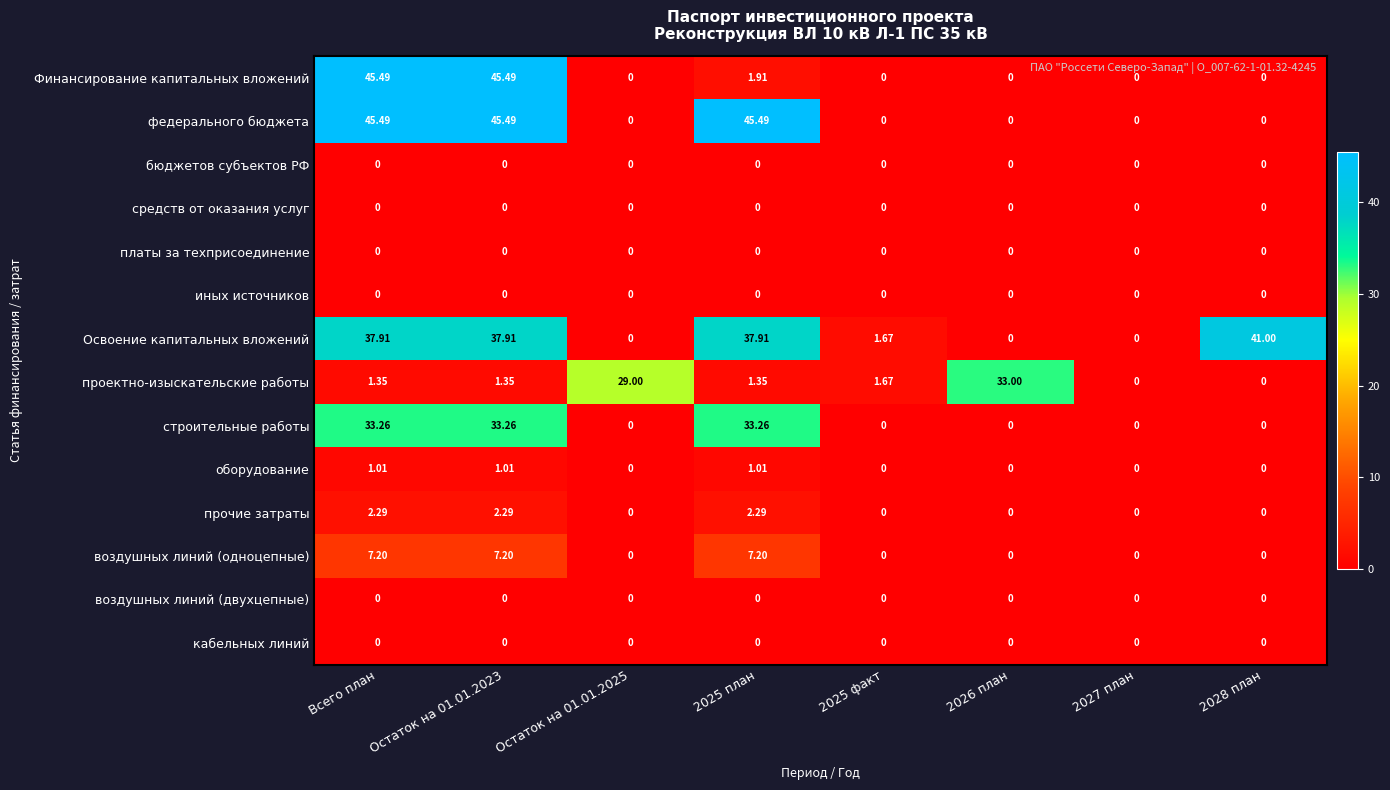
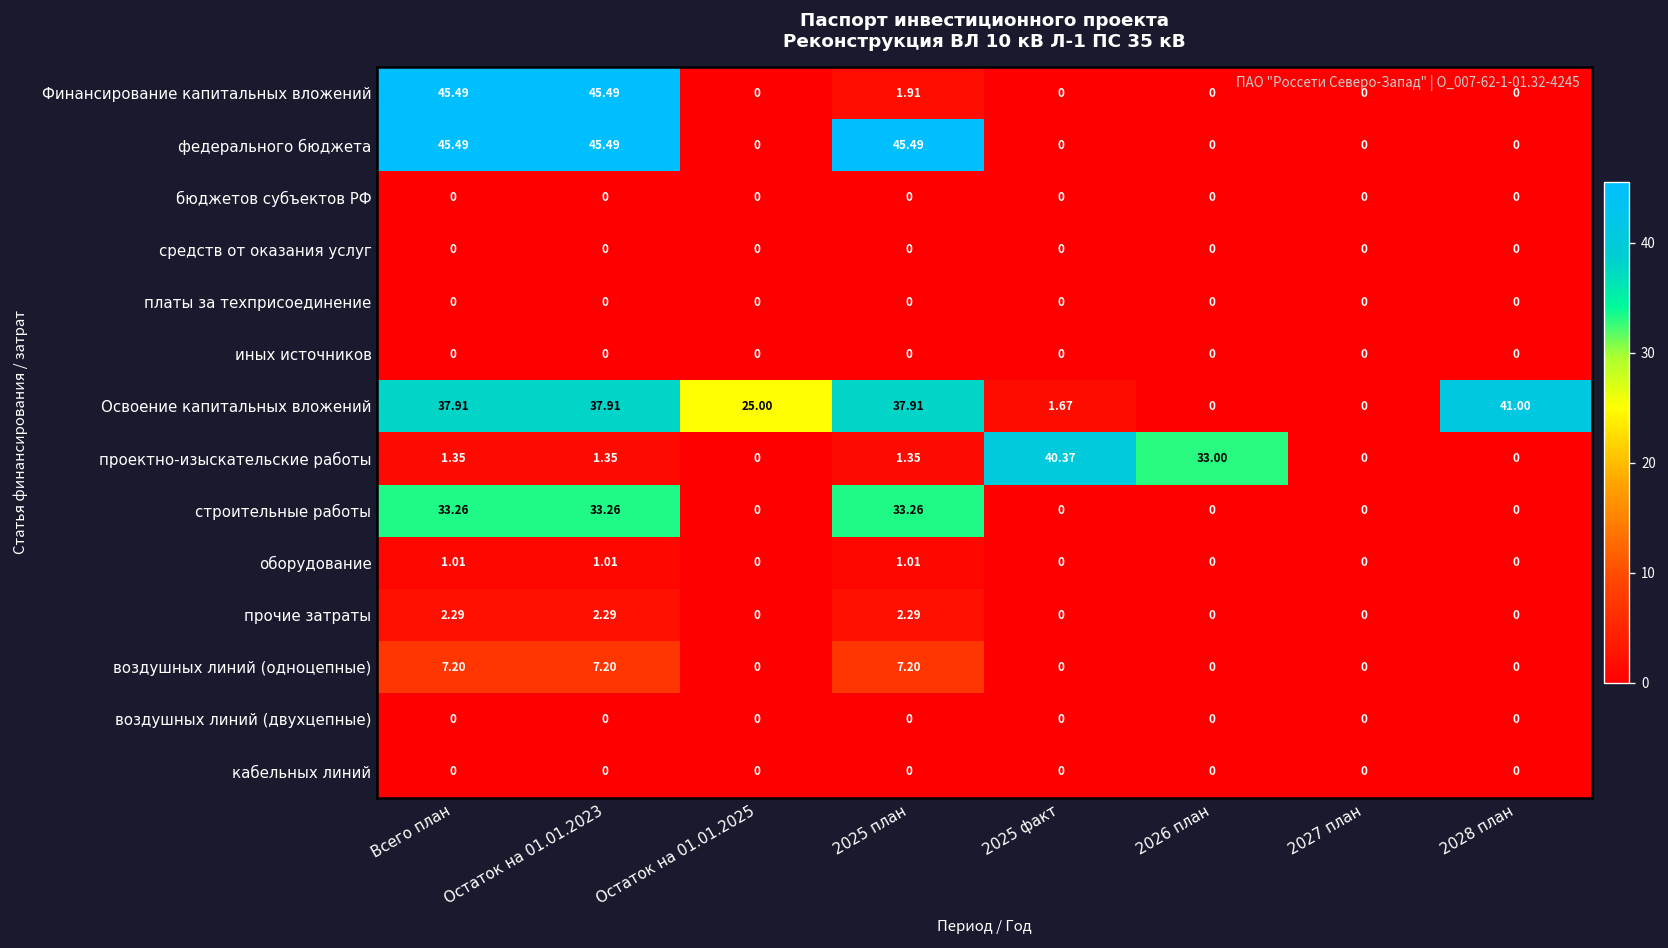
  {
    "Финансирование капитальных вложений": {
      "Всего план": 45.49,
      "Остаток на 01.01.2023": 45.49,
      "Остаток на 01.01.2025": 0,
      "2025 план": 1.91,
      "2025 факт": 0,
      "2026 план": 0,
      "2028 план": 0
    },
    "федерального бюджета": {
      "Всего план": 45.49,
      "Остаток на 01.01.2023": 45.49,
      "Остаток на 01.01.2025": 0,
      "2025 план": 45.49,
      "2025 факт": 0,
      "2026 план": 0,
      "2027 план": 0,
      "2028 план": 0
    },
    "бюджетов субъектов РФ": {
      "Всего план": 0,
      "Остаток на 01.01.2023": 0,
      "Остаток на 01.01.2025": 0,
      "2025 план": 0,
      "2025 факт": 0,
      "2026 план": 0,
      "2027 план": 0,
      "2028 план": 0
    },
    "средств от оказания услуг": {
      "Всего план": 0,
      "Остаток на 01.01.2023": 0,
      "Остаток на 01.01.2025": 0,
      "2025 план": 0,
      "2025 факт": 0,
      "2026 план": 0,
      "2027 план": 0,
      "2028 план": 0
    },
    "платы за техприсоединение": {
      "Всего план": 0,
      "Остаток на 01.01.2023": 0,
      "Остаток на 01.01.2025": 0,
      "2025 план": 0,
      "2025 факт": 0,
      "2026 план": 0,
      "2027 план": 0,
      "2028 план": 0
    },
    "иных источников": {
      "Всего план": 0,
      "Остаток на 01.01.2023": 0,
      "Остаток на 01.01.2025": 0,
      "2025 план": 0,
      "2025 факт": 0,
      "2026 план": 0,
      "2027 план": 0,
      "2028 план": 0
    },
    "Освоение капитальных вложений": {
      "Всего план": 37.91,
      "Остаток на 01.01.2023": 37.91,
-     "Остаток на 01.01.2025": 0,
+     "Остаток на 01.01.2025": 25.00,
      "2025 план": 37.91,
      "2025 факт": 1.67,
      "2026 план": 0,
      "2027 план": 0,
      "2028 план": 41.00
    },
    "проектно-изыскательские работы": {
      "Всего план": 1.35,
      "Остаток на 01.01.2023": 1.35,
-     "Остаток на 01.01.2025": 29.00,
+     "Остаток на 01.01.2025": 0,
      "2025 план": 1.35,
-     "2025 факт": 1.67,
+     "2025 факт": 40.37,
      "2026 план": 33.00,
      "2027 план": 0,
      "2028 план": 0
    },
    "строительные работы": {
      "Всего план": 33.26,
      "Остаток на 01.01.2023": 33.26,
      "Остаток на 01.01.2025": 0,
      "2025 план": 33.26,
      "2025 факт": 0,
      "2026 план": 0,
      "2027 план": 0,
      "2028 план": 0
    },
    "оборудование": {
      "Всего план": 1.01,
      "Остаток на 01.01.2023": 1.01,
      "Остаток на 01.01.2025": 0,
      "2025 план": 1.01,
      "2025 факт": 0,
      "2026 план": 0,
      "2027 план": 0,
      "2028 план": 0
    },
    "прочие затраты": {
      "Всего план": 2.29,
      "Остаток на 01.01.2023": 2.29,
      "Остаток на 01.01.2025": 0,
      "2025 план": 2.29,
      "2025 факт": 0,
      "2026 план": 0,
      "2027 план": 0,
      "2028 план": 0
    },
    "воздушных линий (однoцепные)": {
      "Всего план": 7.20,
      "Остаток на 01.01.2023": 7.20,
      "Остаток на 01.01.2025": 0,
      "2025 план": 7.20,
      "2025 факт": 0,
      "2026 план": 0,
      "2027 план": 0,
      "2028 план": 0
    },
    "воздушных линий (двухцепные)": {
      "Всего план": 0,
      "Остаток на 01.01.2023": 0,
      "Остаток на 01.01.2025": 0,
      "2025 план": 0,
      "2025 факт": 0,
      "2026 план": 0,
      "2027 план": 0,
      "2028 план": 0
    },
    "кабельных линий": {
      "Всего план": 0,
      "Остаток на 01.01.2023": 0,
      "Остаток на 01.01.2025": 0,
      "2025 план": 0,
      "2025 факт": 0,
      "2026 план": 0,
      "2027 план": 0,
      "2028 план": 0
    }
  }
